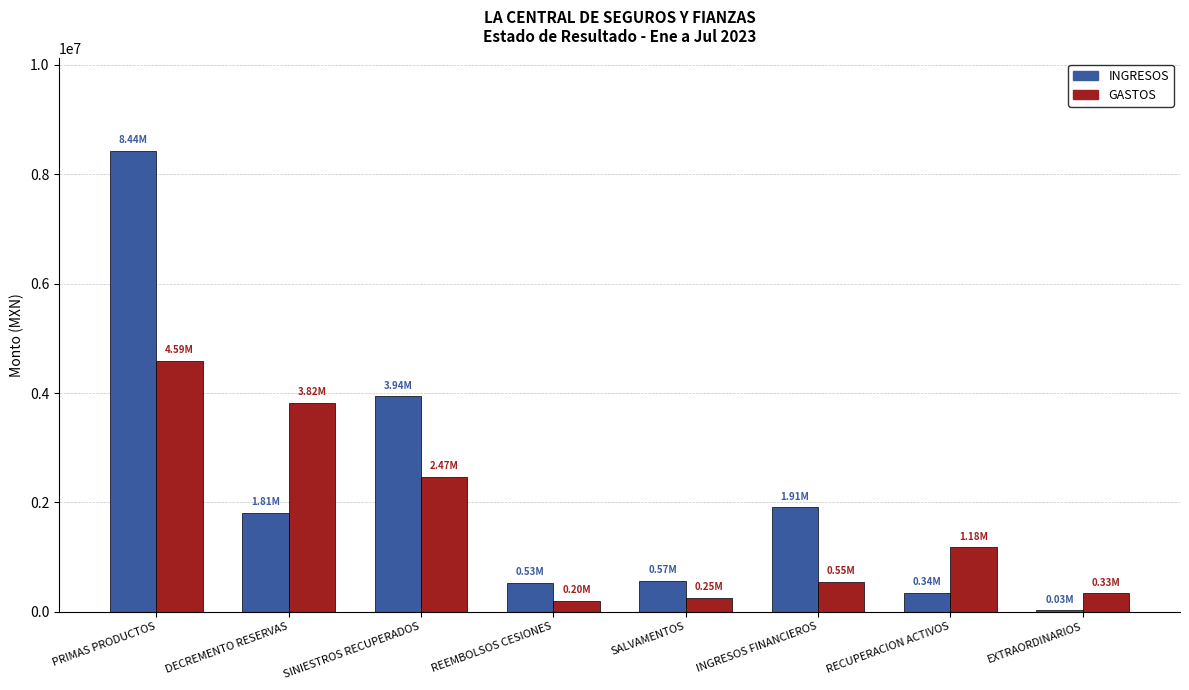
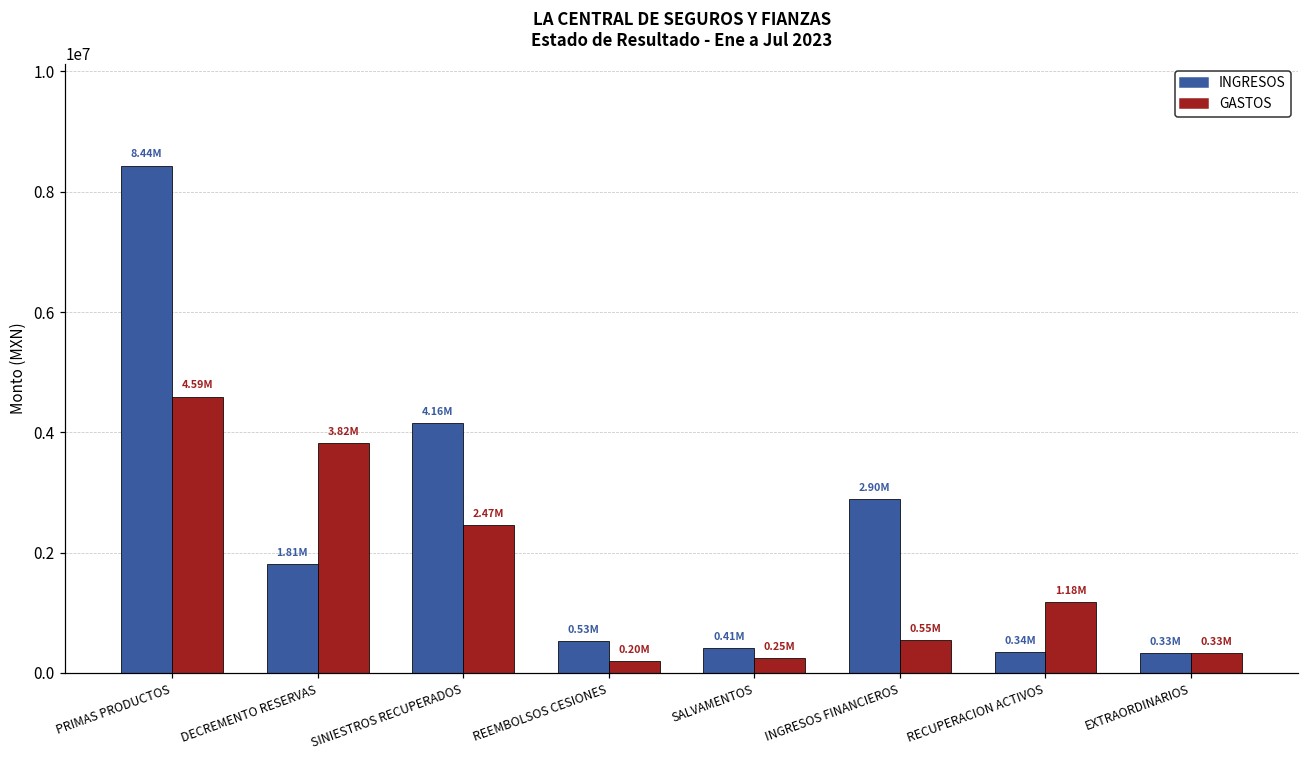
  {
    "INGRESOS": {
      "PRIMAS PRODUCTOS": "8.44M",
      "DECREMENTO RESERVAS": "1.81M",
-     "SINIESTROS RECUPERADOS": "3.94M",
+     "SINIESTROS RECUPERADOS": "4.16M",
      "REEMBOLSOS CESIONES": "0.53M",
-     "SALVAMENTOS": "0.57M",
-     "INGRESOS FINANCIEROS": "1.91M",
+     "SALVAMENTOS": "0.41M",
+     "INGRESOS FINANCIEROS": "2.90M",
      "RECUPERACION ACTIVOS": "0.34M",
-     "EXTRAORDINARIOS": "0.03M"
+     "EXTRAORDINARIOS": "0.33M"
    },
    "GASTOS": {
      "PRIMAS PRODUCTOS": "4.59M",
      "DECREMENTO RESERVAS": "3.82M",
      "SINIESTROS RECUPERADOS": "2.47M",
      "REEMBOLSOS CESIONES": "0.20M",
      "SALVAMENTOS": "0.25M",
      "INGRESOS FINANCIEROS": "0.55M",
      "RECUPERACION ACTIVOS": "1.18M",
      "EXTRAORDINARIOS": "0.33M"
    }
  }
